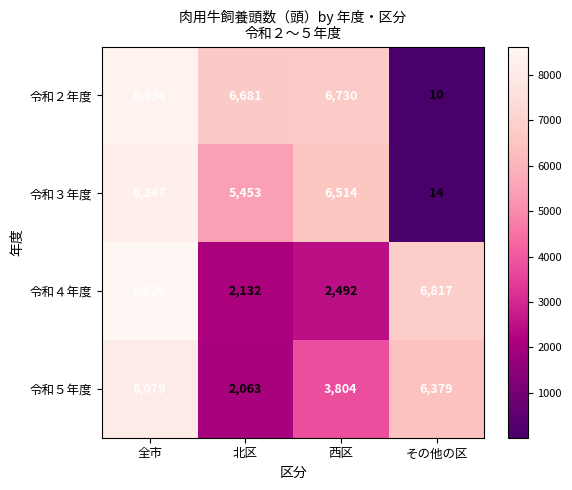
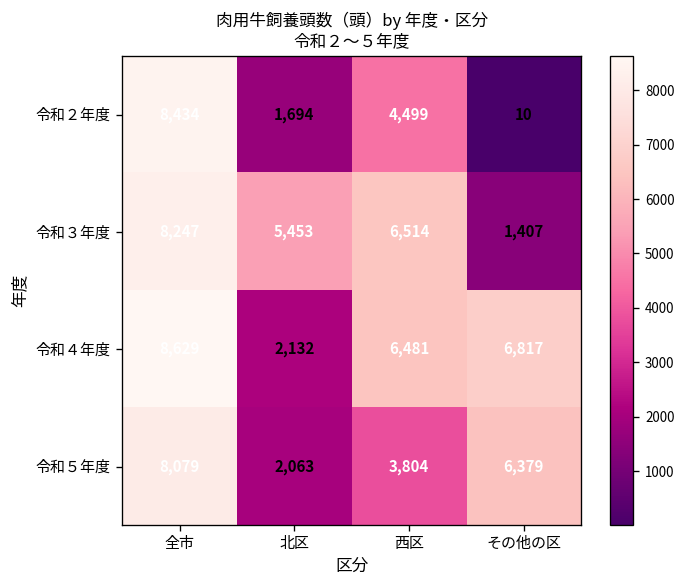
  {
    "令和２年度": {
-     "北区": "6,681",
-     "西区": "6,730",
+     "北区": "1,694",
+     "西区": "4,499",
      "その他の区": "10"
    },
    "令和３年度": {
      "北区": "5,453",
      "西区": "6,514",
-     "その他の区": "14"
+     "その他の区": "1,407"
    },
    "令和４年度": {
      "北区": "2,132",
-     "西区": "2,492",
+     "西区": "6,481",
      "その他の区": "6,817"
    },
    "令和５年度": {
      "北区": "2,063",
      "西区": "3,804",
      "その他の区": "6,379"
    }
  }
